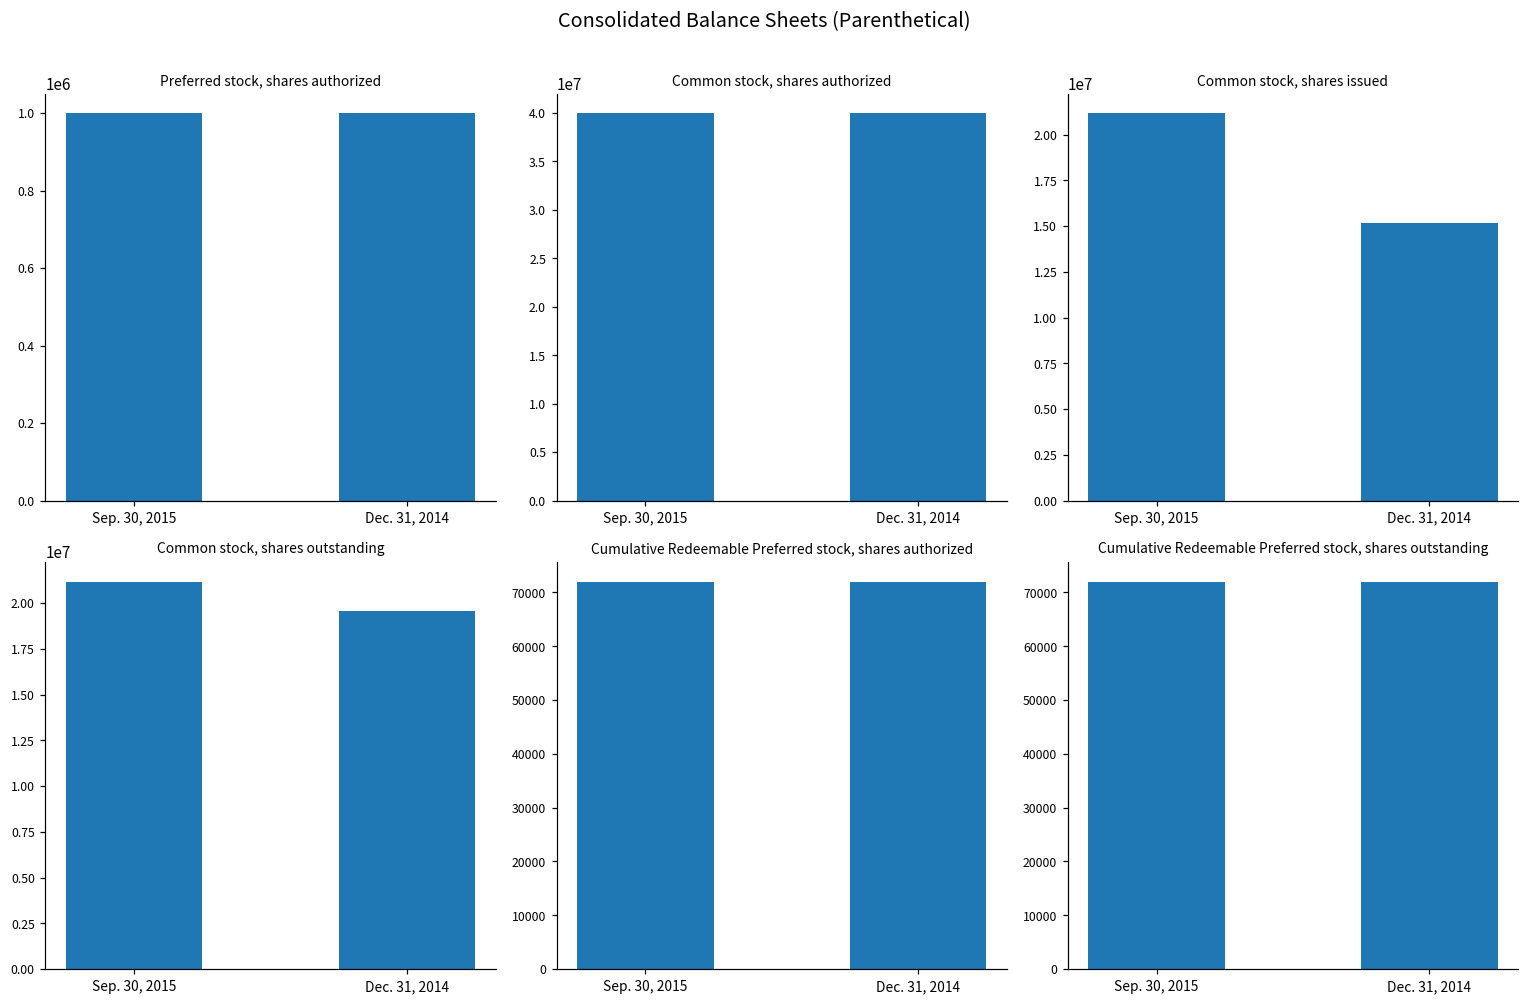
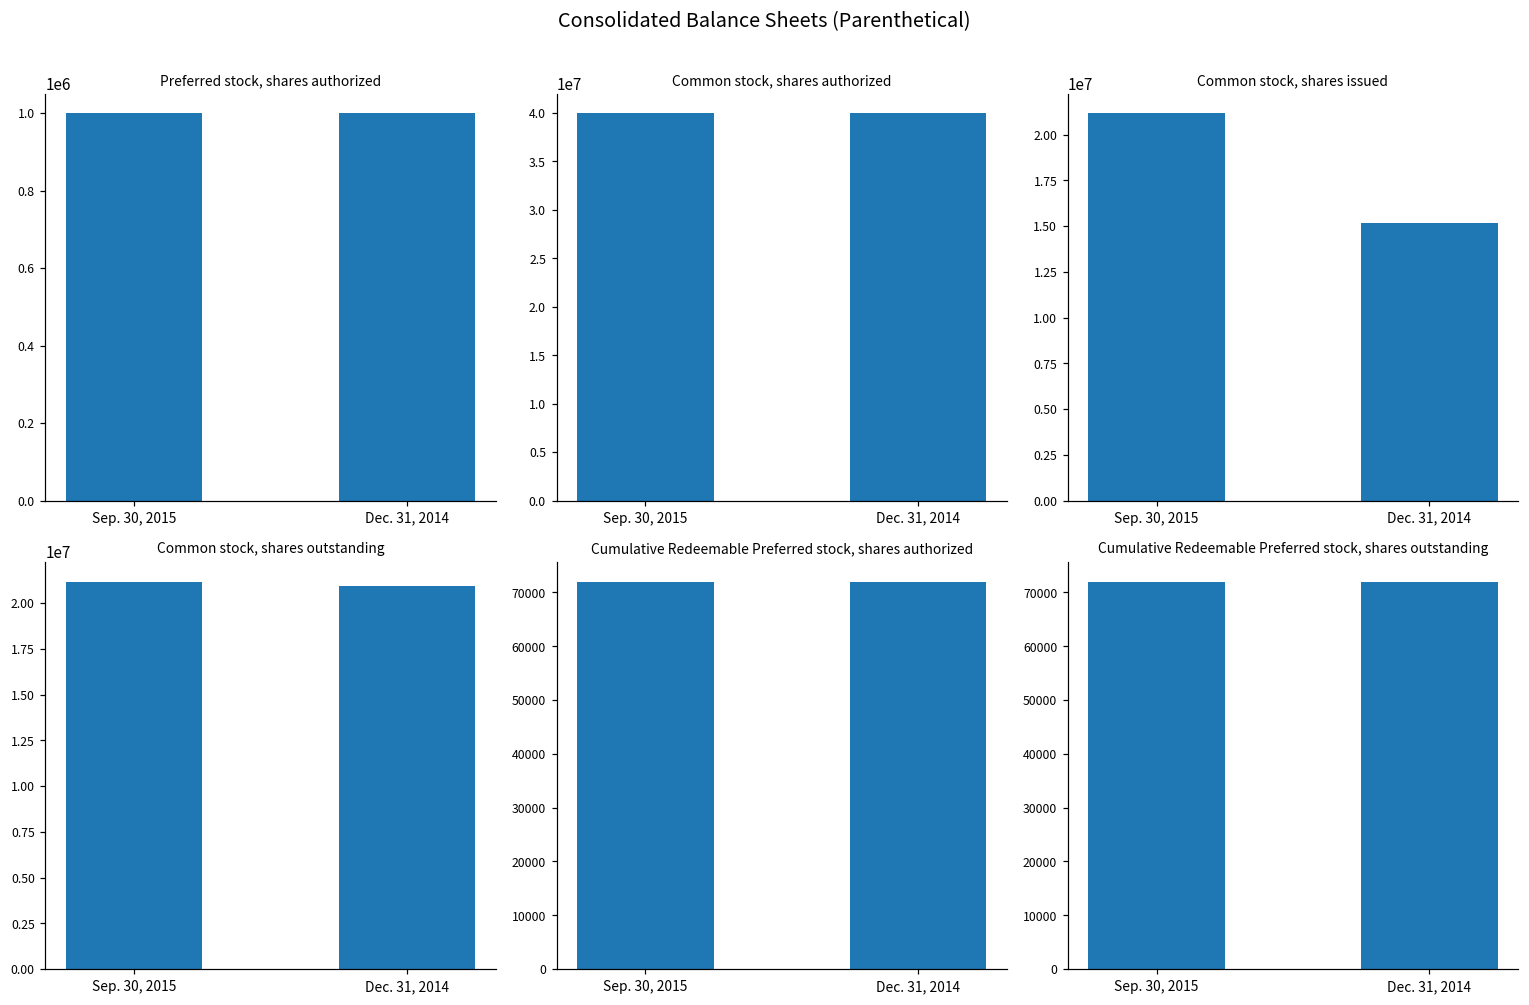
  {
    "Preferred stock, shares authorized": {
      "Sep. 30, 2015": 1000000,
      "Dec. 31, 2014": 1000000
    },
    "Common stock, shares authorized": {
      "Sep. 30, 2015": 40000000,
      "Dec. 31, 2014": 40000000
    },
    "Common stock, shares issued": {
      "Sep. 30, 2015": 21200000,
      "Dec. 31, 2014": 15200000
    },
    "Common stock, shares outstanding": {
      "Sep. 30, 2015": 21200000,
-     "Dec. 31, 2014": 19600000
+     "Dec. 31, 2014": 20900000
    },
    "Cumulative Redeemable Preferred stock, shares authorized": {
      "Sep. 30, 2015": 72000,
      "Dec. 31, 2014": 72000
    },
    "Cumulative Redeemable Preferred stock, shares outstanding": {
      "Sep. 30, 2015": 72000,
      "Dec. 31, 2014": 72000
    }
  }
